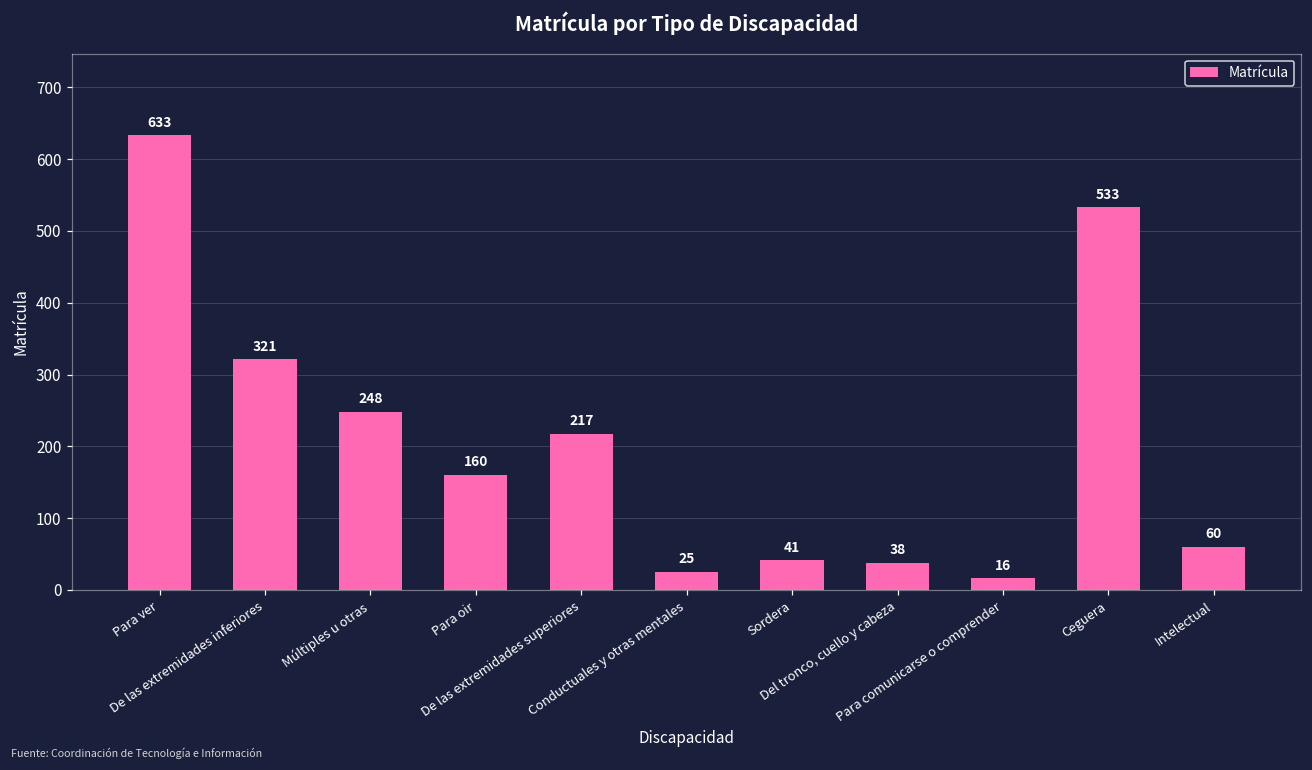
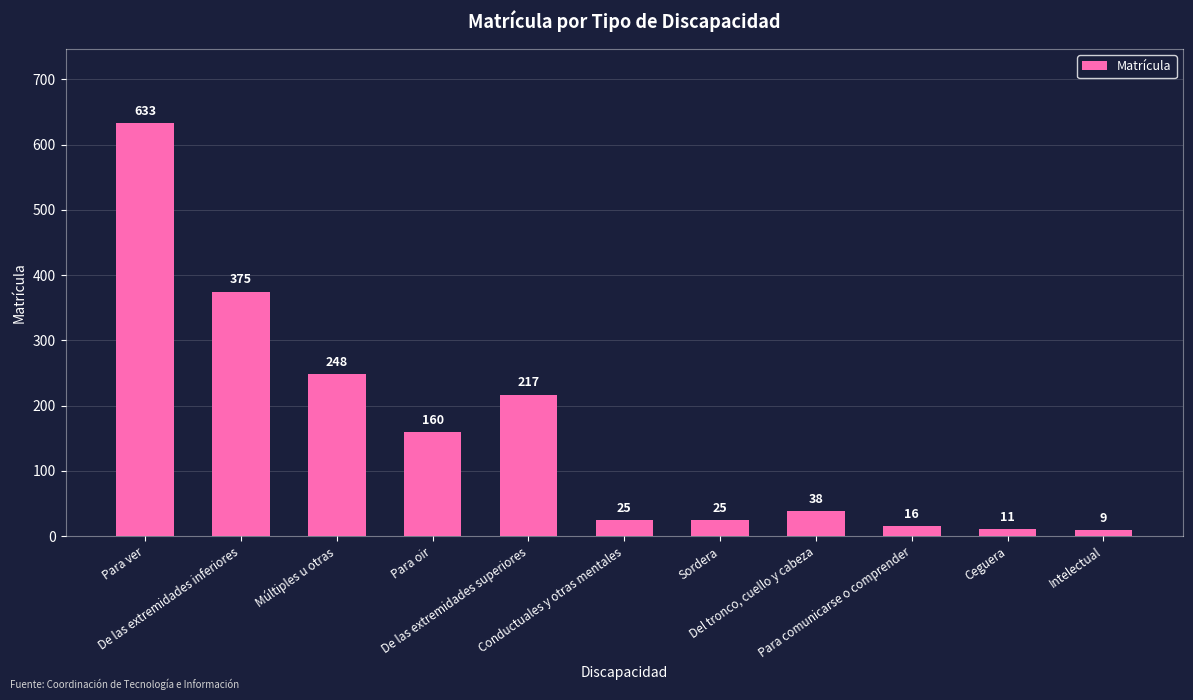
  {
    "Para ver": 633,
-   "De las extremidades inferiores": 321,
+   "De las extremidades inferiores": 375,
    "Múltiples u otras": 248,
    "Para oir": 160,
    "De las extremidades superiores": 217,
    "Conductuales y otras mentales": 25,
-   "Sordera": 41,
+   "Sordera": 25,
    "Del tronco, cuello y cabeza": 38,
    "Para comunicarse o comprender": 16,
-   "Ceguera": 533,
-   "Intelectual": 60
+   "Ceguera": 11,
+   "Intelectual": 9
  }
